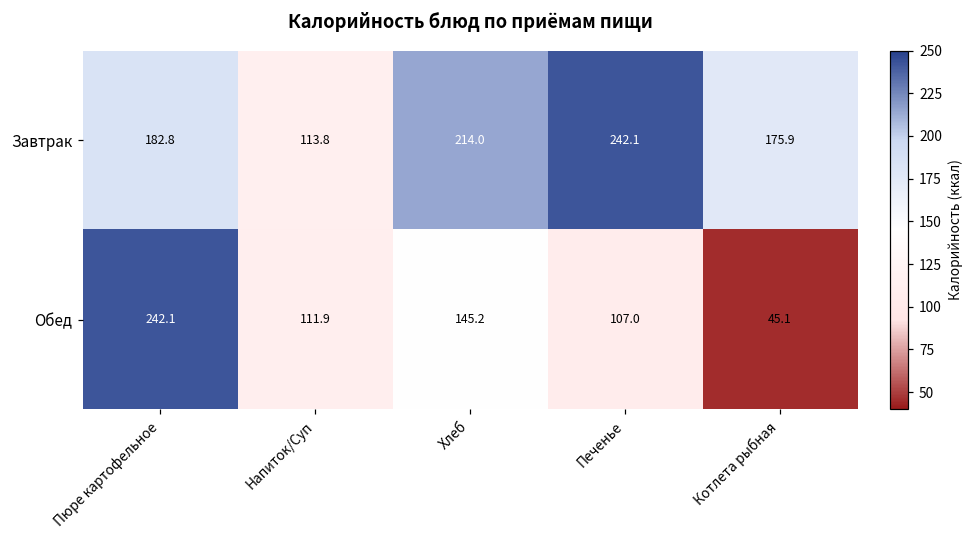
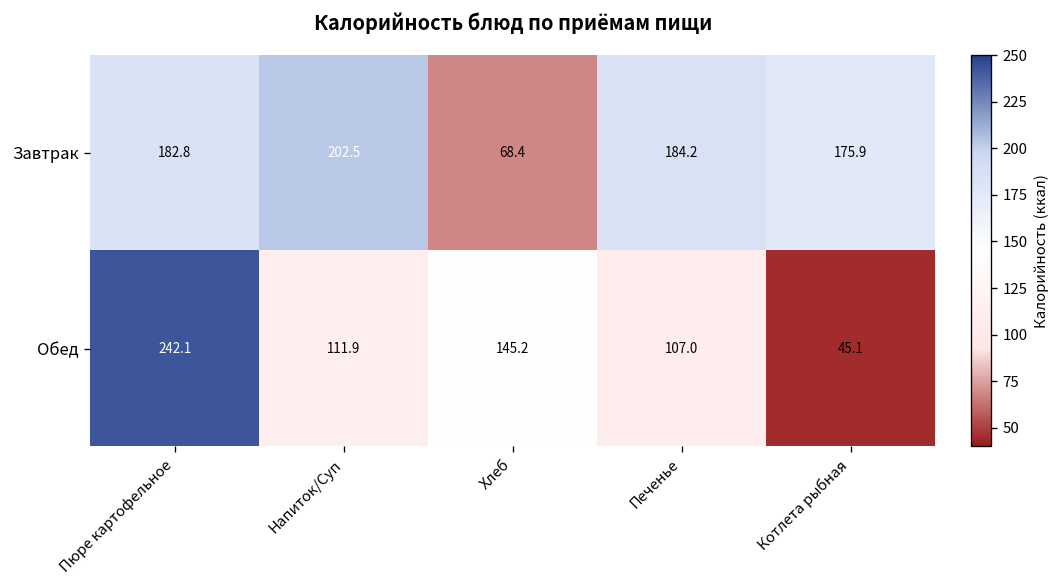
  {
    "Завтрак": {
      "Пюре картофельное": 182.8,
-     "Напиток/Суп": 113.8,
-     "Хлеб": 214.0,
-     "Печенье": 242.1,
+     "Напиток/Суп": 202.5,
+     "Хлеб": 68.4,
+     "Печенье": 184.2,
      "Котлета рыбная": 175.9
    },
    "Обед": {
      "Пюре картофельное": 242.1,
      "Напиток/Суп": 111.9,
      "Хлеб": 145.2,
      "Печенье": 107.0,
      "Котлета рыбная": 45.1
    }
  }
